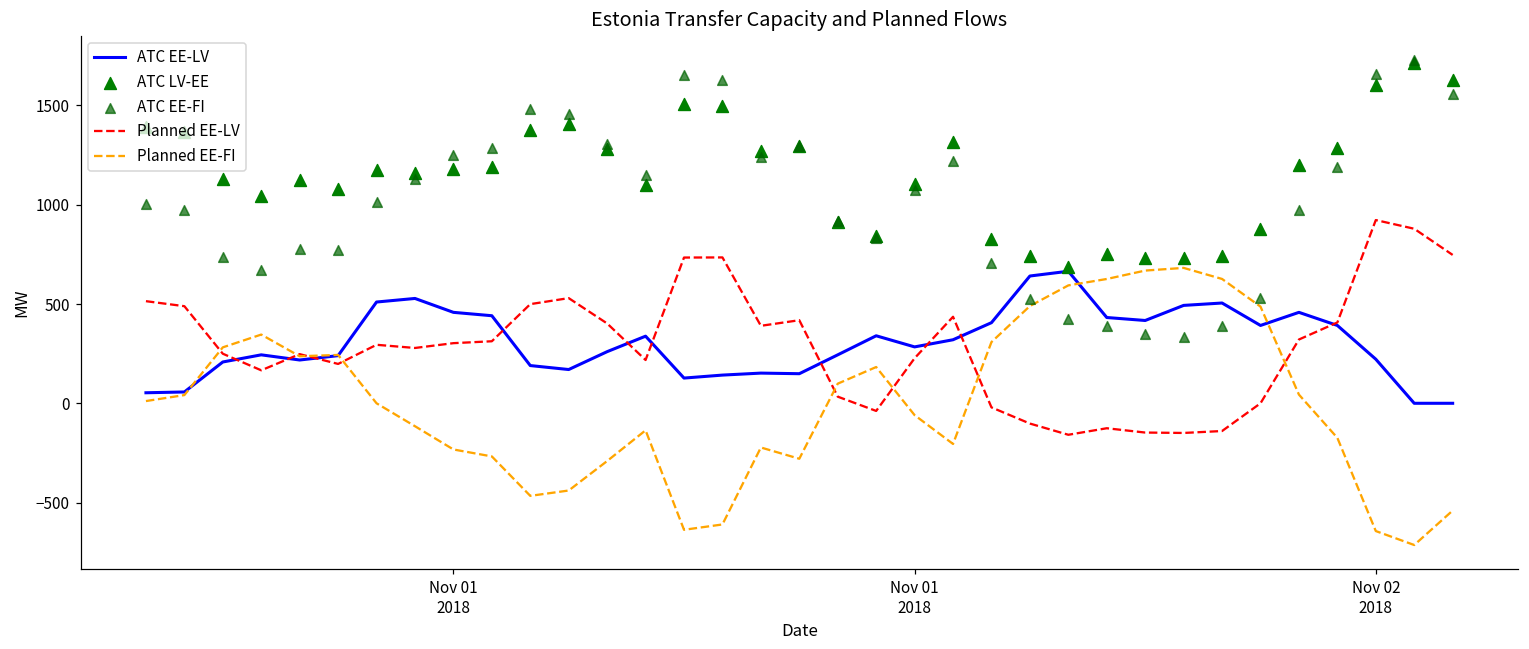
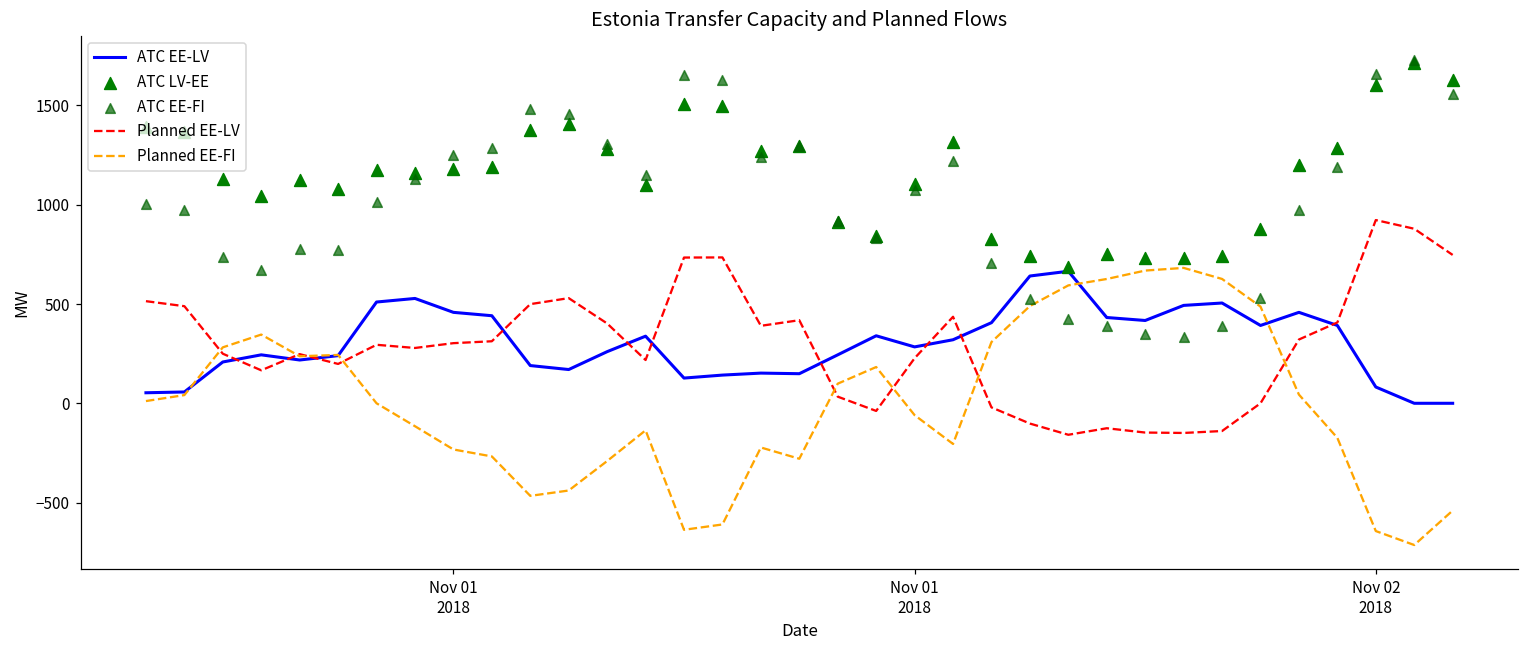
  {
    "ATC EE-LV": {
-     "Nov 02 2018": 220
+     "Nov 02 2018": 80
    },
    "Planned EE-LV": {
      "Nov 02 2018": 920
    },
    "Planned EE-FI": {
      "Nov 02 2018": -640
    }
  }
